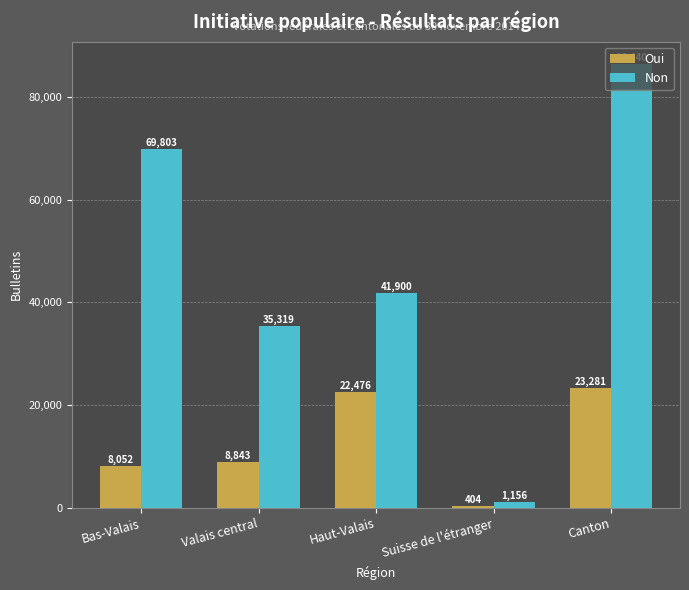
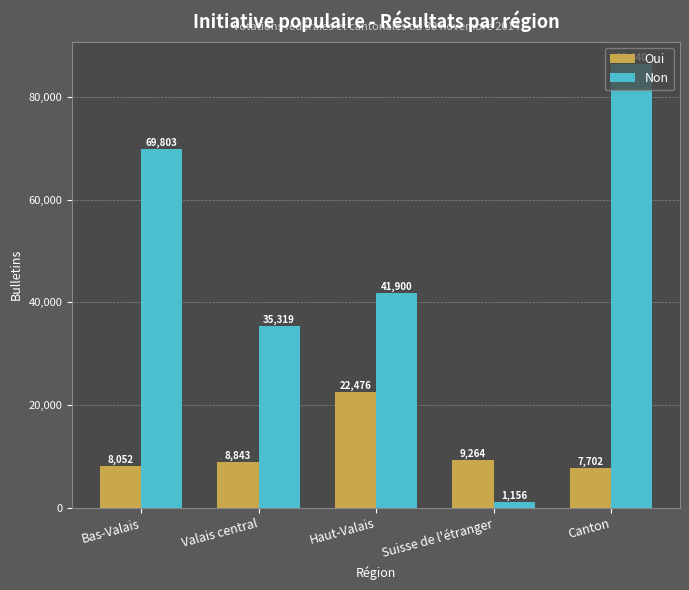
  {
    "Oui": {
      "Bas-Valais": "8,052",
      "Valais central": "8,843",
      "Haut-Valais": "22,476",
-     "Suisse de l'étranger": "404",
-     "Canton": "23,281"
+     "Suisse de l'étranger": "9,264",
+     "Canton": "7,702"
    },
    "Non": {
      "Bas-Valais": "69,803",
      "Valais central": "35,319",
      "Haut-Valais": "41,900",
      "Suisse de l'étranger": "1,156"
    }
  }
